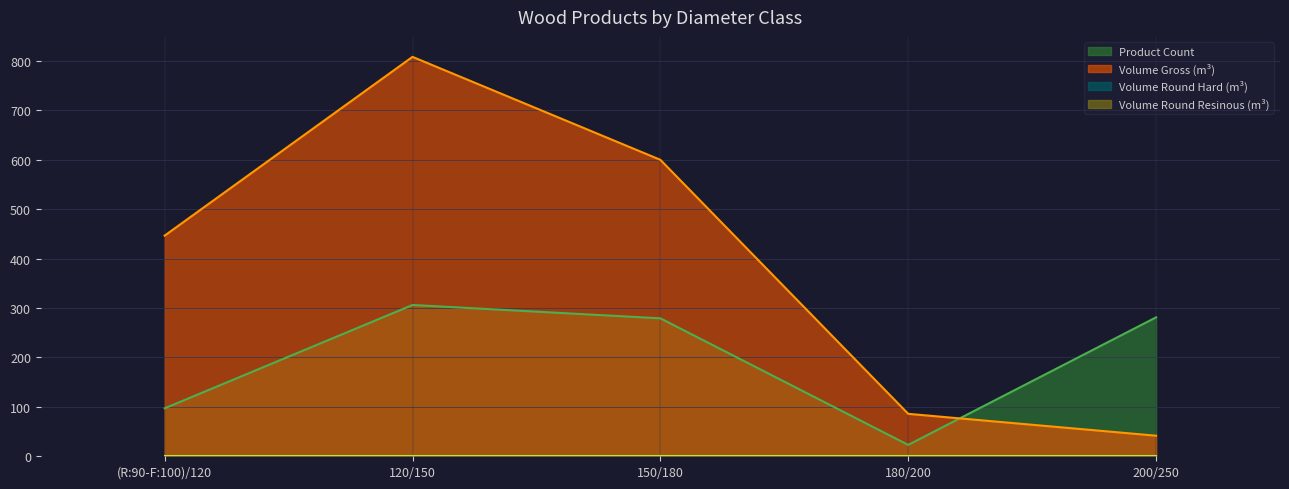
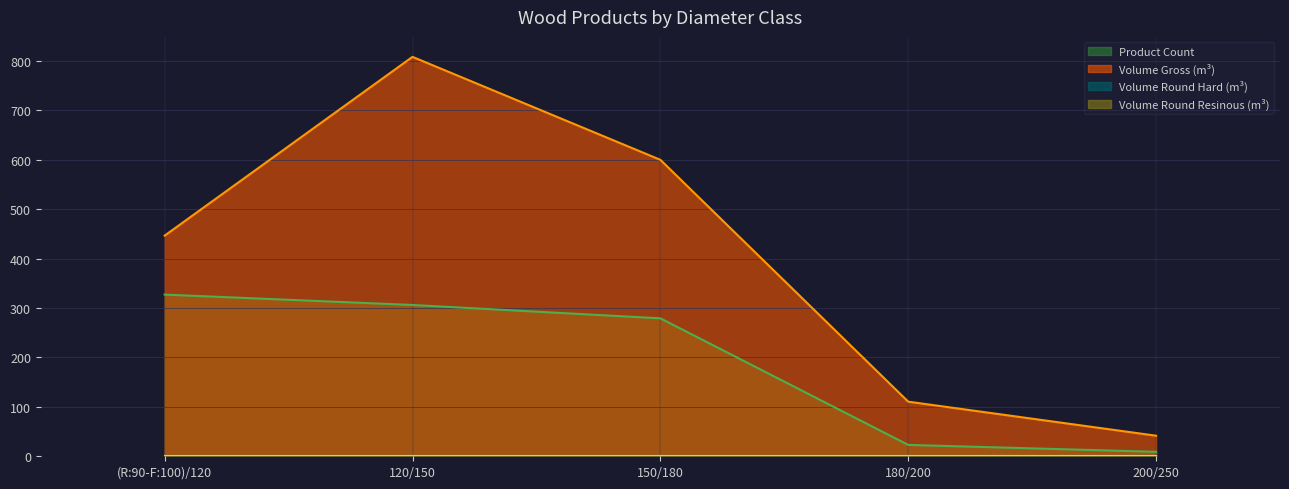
  {
    "Product Count": {
-     "(R:90-F:100)/120": 100,
+     "(R:90-F:100)/120": 330,
      "120/150": 310,
      "150/180": 280,
      "180/200": 20,
-     "200/250": 280
+     "200/250": 10
    },
    "Volume Gross (m³)": {
      "(R:90-F:100)/120": 450,
      "120/150": 810,
      "150/180": 600,
-     "180/200": 90,
+     "180/200": 110,
      "200/250": 40
    },
    "Volume Round Resinous (m³)": {
      "(R:90-F:100)/120": 0,
      "120/150": 0,
      "150/180": 0,
      "180/200": 0,
      "200/250": 0
    }
  }
